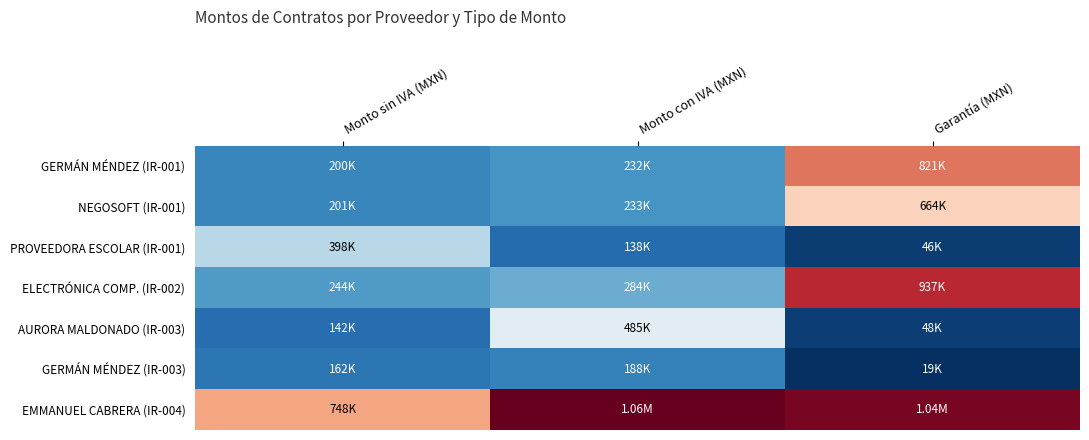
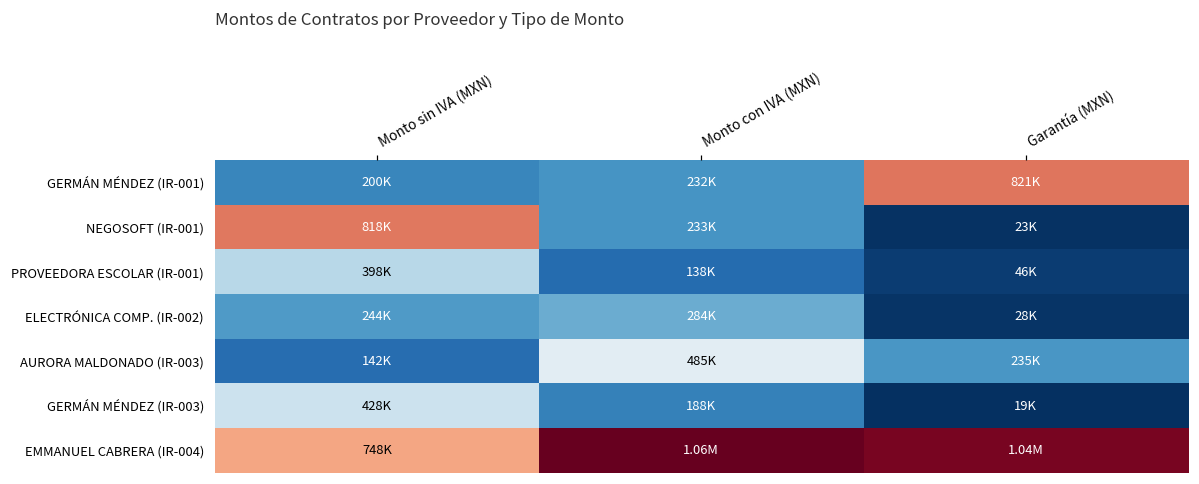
  {
    "GERMÁN MÉNDEZ (IR-001)": {
      "Monto sin IVA (MXN)": "200K",
      "Monto con IVA (MXN)": "232K",
      "Garantía (MXN)": "821K"
    },
    "NEGOSOFT (IR-001)": {
-     "Monto sin IVA (MXN)": "201K",
+     "Monto sin IVA (MXN)": "818K",
      "Monto con IVA (MXN)": "233K",
-     "Garantía (MXN)": "664K"
+     "Garantía (MXN)": "23K"
    },
    "PROVEEDORA ESCOLAR (IR-001)": {
      "Monto sin IVA (MXN)": "398K",
      "Monto con IVA (MXN)": "138K",
      "Garantía (MXN)": "46K"
    },
    "ELECTRÓNICA COMP. (IR-002)": {
      "Monto sin IVA (MXN)": "244K",
      "Monto con IVA (MXN)": "284K",
-     "Garantía (MXN)": "937K"
+     "Garantía (MXN)": "28K"
    },
    "AURORA MALDONADO (IR-003)": {
      "Monto sin IVA (MXN)": "142K",
      "Monto con IVA (MXN)": "485K",
-     "Garantía (MXN)": "48K"
+     "Garantía (MXN)": "235K"
    },
    "GERMÁN MÉNDEZ (IR-003)": {
-     "Monto sin IVA (MXN)": "162K",
+     "Monto sin IVA (MXN)": "428K",
      "Monto con IVA (MXN)": "188K",
      "Garantía (MXN)": "19K"
    },
    "EMMANUEL CABRERA (IR-004)": {
      "Monto sin IVA (MXN)": "748K",
      "Monto con IVA (MXN)": "1.06M",
      "Garantía (MXN)": "1.04M"
    }
  }
